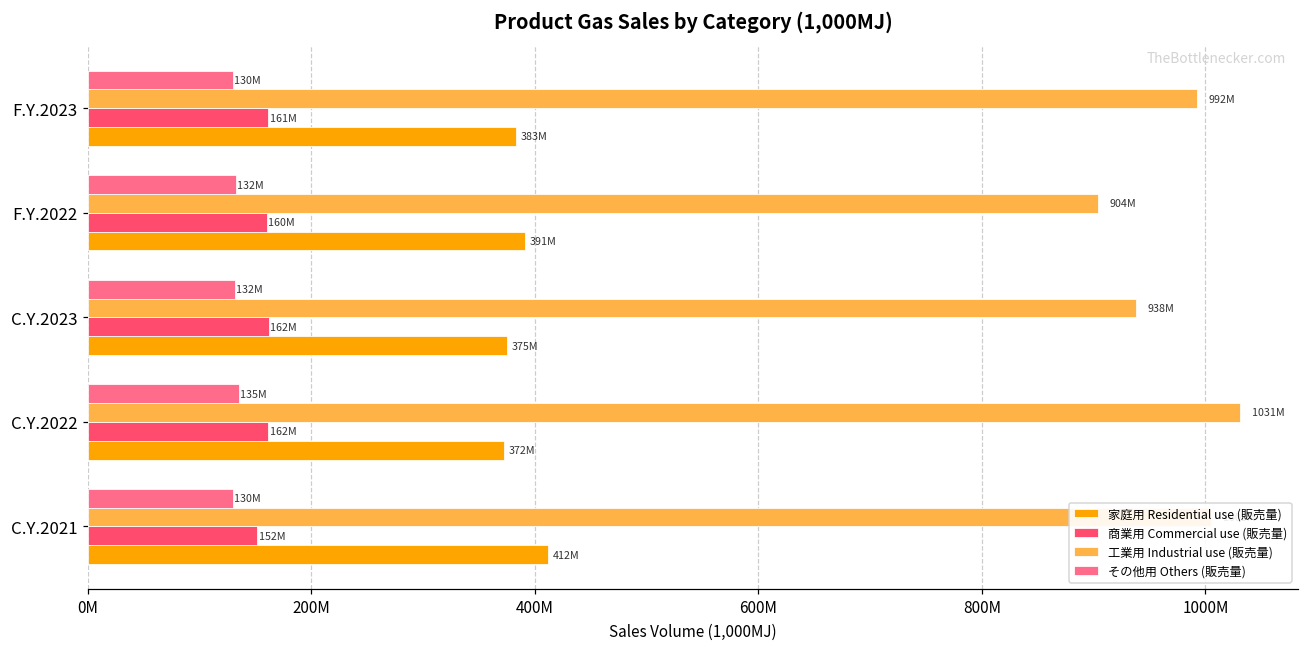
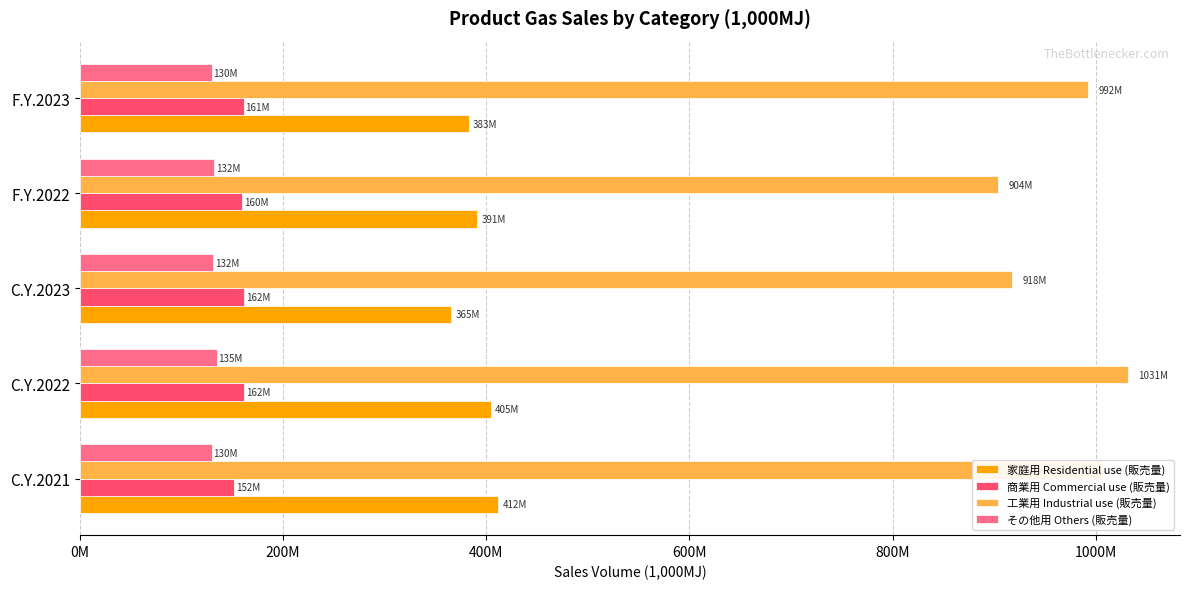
  {
    "家庭用 Residential use (販売量)": {
      "F.Y.2023": "383M",
      "F.Y.2022": "391M",
-     "C.Y.2023": "375M",
-     "C.Y.2022": "372M",
+     "C.Y.2023": "365M",
+     "C.Y.2022": "405M",
      "C.Y.2021": "412M"
    },
    "工業用 Industrial use (販売量)": {
      "F.Y.2023": "992M",
      "F.Y.2022": "904M",
-     "C.Y.2023": "938M",
+     "C.Y.2023": "918M",
      "C.Y.2022": "1031M"
    }
  }
